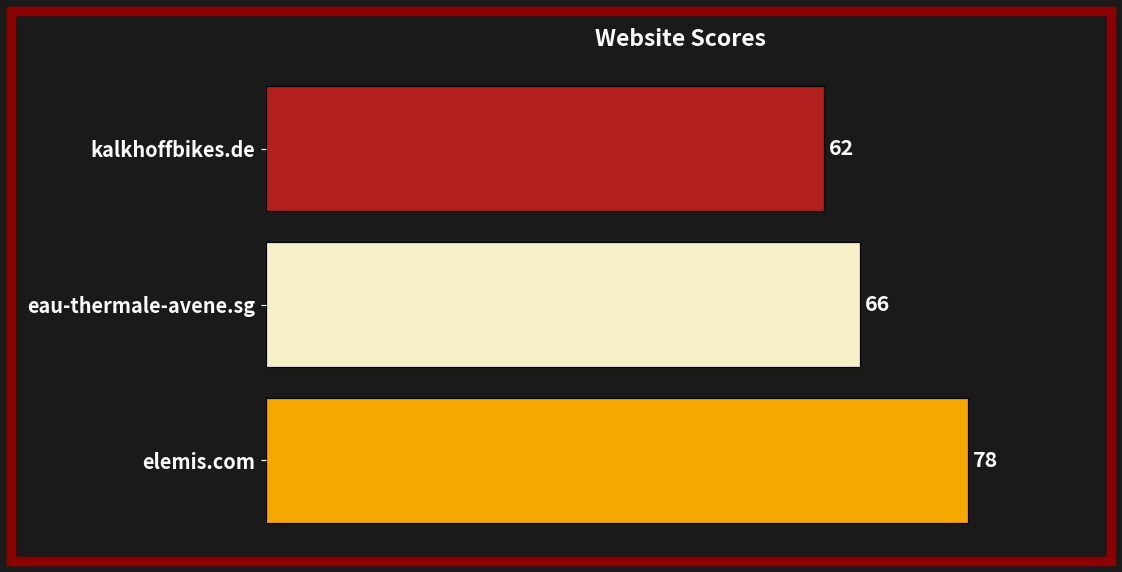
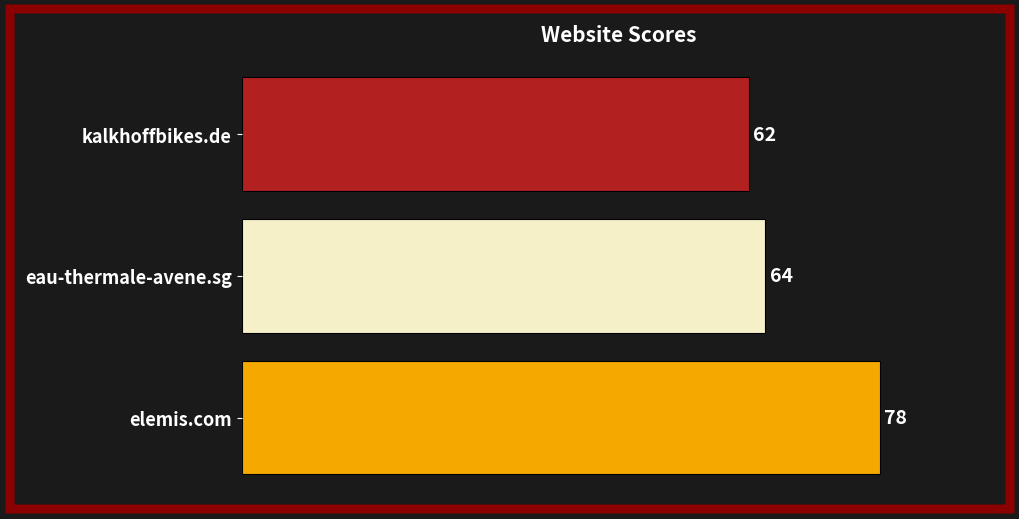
  {
    "kalkhoffbikes.de": 62,
-   "eau-thermale-avene.sg": 66,
+   "eau-thermale-avene.sg": 64,
    "elemis.com": 78
  }
